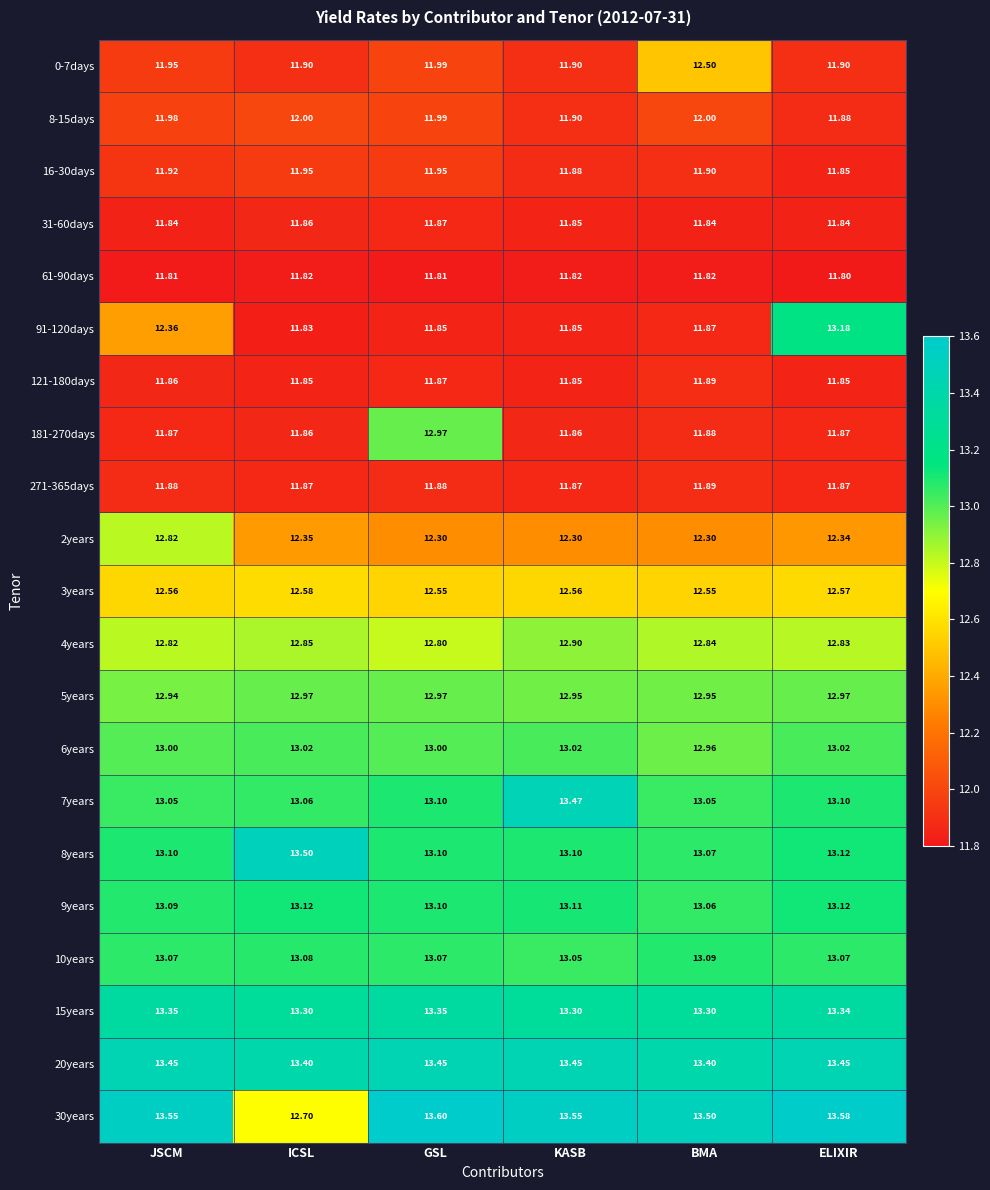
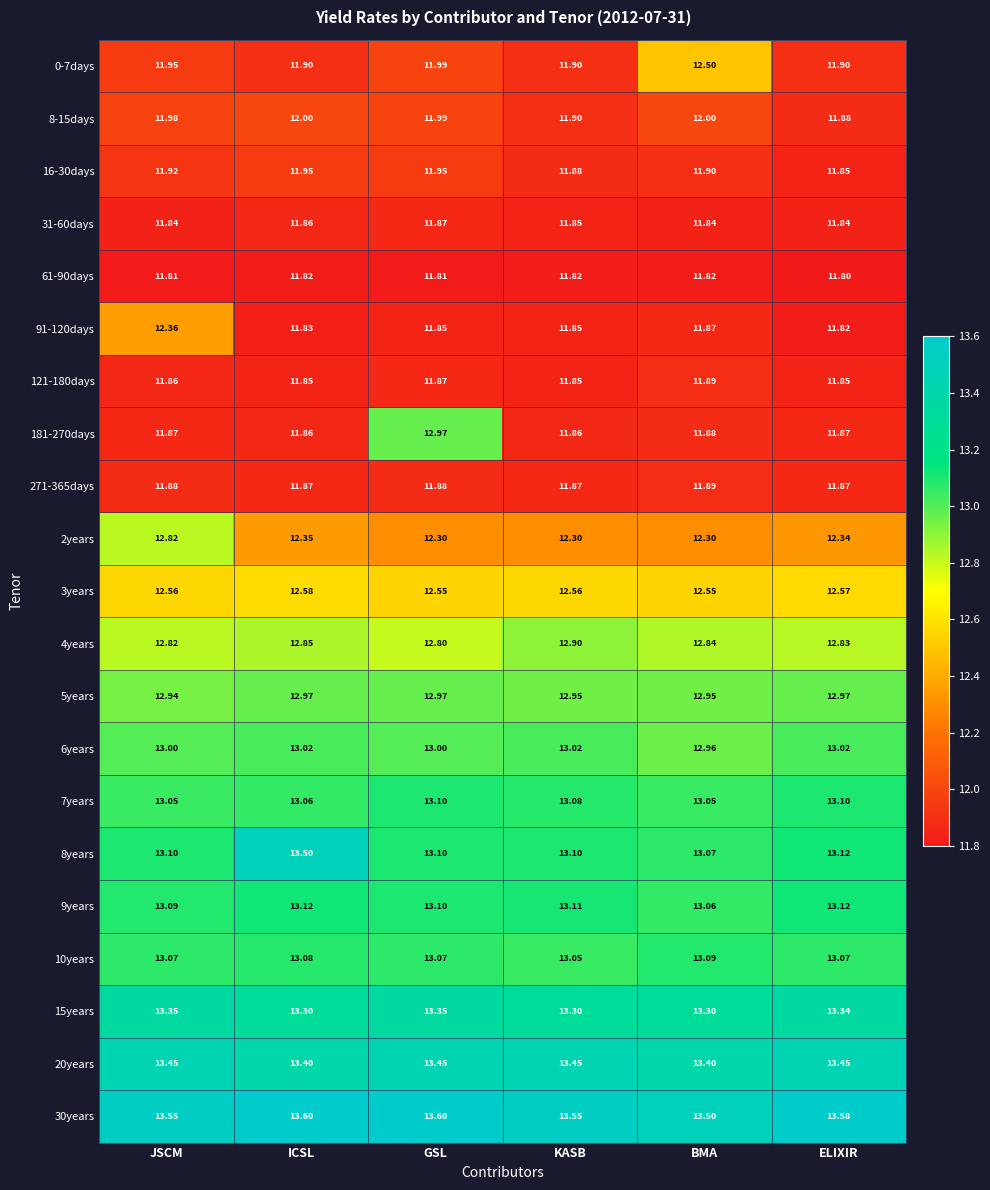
  {
    "0-7days": {
      "JSCM": 11.95,
      "ICSL": 11.90,
      "GSL": 11.99,
      "KASB": 11.90,
      "BMA": 12.50,
      "ELIXIR": 11.90
    },
    "8-15days": {
      "JSCM": 11.98,
      "ICSL": 12.00,
      "GSL": 11.99,
      "KASB": 11.90,
      "BMA": 12.00,
      "ELIXIR": 11.88
    },
    "16-30days": {
      "JSCM": 11.92,
      "ICSL": 11.95,
      "GSL": 11.95,
      "KASB": 11.88,
      "BMA": 11.90,
      "ELIXIR": 11.85
    },
    "31-60days": {
      "JSCM": 11.84,
      "ICSL": 11.86,
      "GSL": 11.87,
      "KASB": 11.85,
      "BMA": 11.84,
      "ELIXIR": 11.84
    },
    "61-90days": {
      "JSCM": 11.81,
      "ICSL": 11.82,
      "GSL": 11.81,
      "KASB": 11.82,
      "BMA": 11.82,
      "ELIXIR": 11.80
    },
    "91-120days": {
      "JSCM": 12.36,
      "ICSL": 11.83,
      "GSL": 11.85,
      "KASB": 11.85,
      "BMA": 11.87,
-     "ELIXIR": 13.18
+     "ELIXIR": 11.82
    },
    "121-180days": {
      "JSCM": 11.86,
      "ICSL": 11.85,
      "GSL": 11.87,
      "KASB": 11.85,
      "BMA": 11.89,
      "ELIXIR": 11.85
    },
    "181-270days": {
      "JSCM": 11.87,
      "ICSL": 11.86,
      "GSL": 12.97,
      "KASB": 11.86,
      "BMA": 11.88,
      "ELIXIR": 11.87
    },
    "271-365days": {
      "JSCM": 11.88,
      "ICSL": 11.87,
      "GSL": 11.88,
      "KASB": 11.87,
      "BMA": 11.89,
      "ELIXIR": 11.87
    },
    "2years": {
      "JSCM": 12.82,
      "ICSL": 12.35,
      "GSL": 12.30,
      "KASB": 12.30,
      "BMA": 12.30,
      "ELIXIR": 12.34
    },
    "3years": {
      "JSCM": 12.56,
      "ICSL": 12.58,
      "GSL": 12.55,
      "KASB": 12.56,
      "BMA": 12.55,
      "ELIXIR": 12.57
    },
    "4years": {
      "JSCM": 12.82,
      "ICSL": 12.85,
      "GSL": 12.80,
      "KASB": 12.90,
      "BMA": 12.84,
      "ELIXIR": 12.83
    },
    "5years": {
      "JSCM": 12.94,
      "ICSL": 12.97,
      "GSL": 12.97,
      "KASB": 12.95,
      "BMA": 12.95,
      "ELIXIR": 12.97
    },
    "6years": {
      "JSCM": 13.00,
      "ICSL": 13.02,
      "GSL": 13.00,
      "KASB": 13.02,
      "BMA": 12.96,
      "ELIXIR": 13.02
    },
    "7years": {
      "JSCM": 13.05,
      "ICSL": 13.06,
      "GSL": 13.10,
-     "KASB": 13.47,
+     "KASB": 13.08,
      "BMA": 13.05,
      "ELIXIR": 13.10
    },
    "8years": {
      "JSCM": 13.10,
      "ICSL": 13.50,
      "GSL": 13.10,
      "KASB": 13.10,
      "BMA": 13.07,
      "ELIXIR": 13.12
    },
    "9years": {
      "JSCM": 13.09,
      "ICSL": 13.12,
      "GSL": 13.10,
      "KASB": 13.11,
      "BMA": 13.06,
      "ELIXIR": 13.12
    },
    "10years": {
      "JSCM": 13.07,
      "ICSL": 13.08,
      "GSL": 13.07,
      "KASB": 13.05,
      "BMA": 13.09,
      "ELIXIR": 13.07
    },
    "15years": {
      "JSCM": 13.35,
      "ICSL": 13.30,
      "GSL": 13.35,
      "KASB": 13.30,
      "BMA": 13.30,
      "ELIXIR": 13.34
    },
    "20years": {
      "JSCM": 13.45,
      "ICSL": 13.40,
      "GSL": 13.45,
      "KASB": 13.45,
      "BMA": 13.40,
      "ELIXIR": 13.45
    },
    "30years": {
      "JSCM": 13.55,
-     "ICSL": 12.70,
+     "ICSL": 13.60,
      "GSL": 13.60,
      "KASB": 13.55,
      "BMA": 13.50,
      "ELIXIR": 13.58
    }
  }
